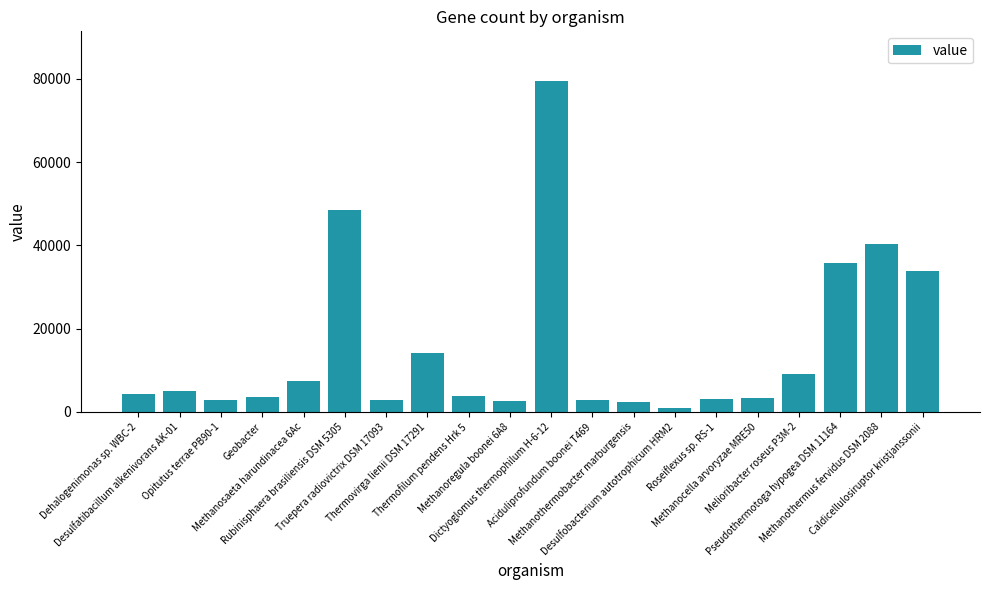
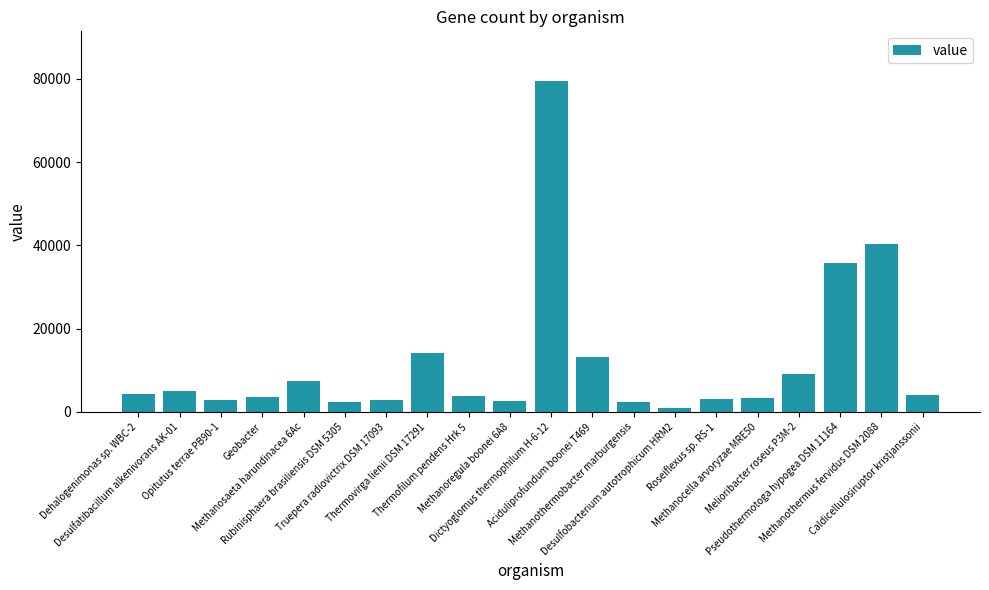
  {
    "Dehalogenimonas sp. WBC-2": 4000,
    "Desulfatibacillum alkenivorans AK-01": 5000,
    "Opitutus terrae PB90-1": 3000,
    "Geobacter": 3000,
    "Methanosaeta harundinacea 6Ac": 8000,
-   "Rubinisphaera brasiliensis DSM 5305": 49000,
+   "Rubinisphaera brasiliensis DSM 5305": 2000,
    "Truepera radiovictrix DSM 17093": 3000,
    "Thermovirga lienii DSM 17291": 14000,
    "Thermofilum pendens Hrk 5": 4000,
    "Methanoregula boonei 6A8": 3000,
    "Dictyoglomus thermophilum H-6-12": 79000,
-   "Aciduliprofundum boonei T469": 3000,
+   "Aciduliprofundum boonei T469": 13000,
    "Methanothermobacter marburgensis": 2000,
    "Desulfobacterium autotrophicum HRM2": 1000,
    "Roseiflexus sp. RS-1": 3000,
    "Methanocella arvoryzae MRE50": 3000,
    "Melioribacter roseus P3M-2": 9000,
    "Pseudothermotoga hypogea DSM 11164": 36000,
    "Methanothermus fervidus DSM 2088": 40000,
-   "Caldicellulosiruptor kristjanssonii": 34000
+   "Caldicellulosiruptor kristjanssonii": 4000
  }
